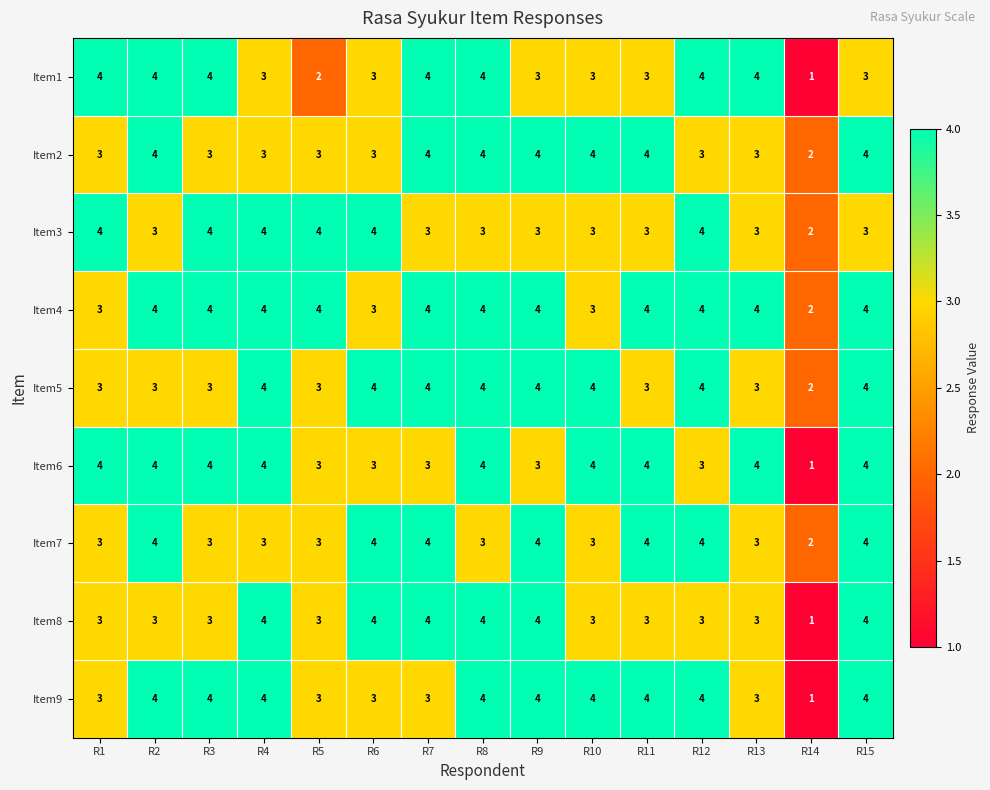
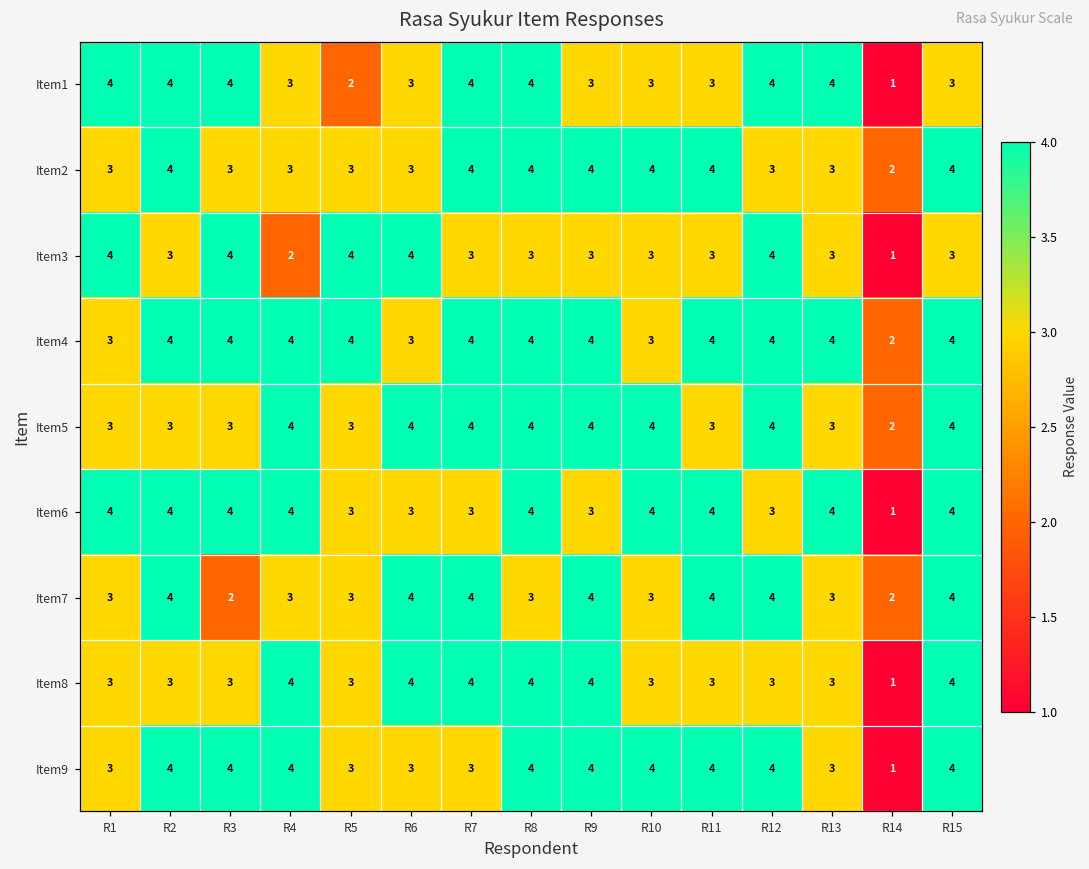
  {
    "Item1": {
      "R1": 4,
      "R2": 4,
      "R3": 4,
      "R4": 3,
      "R5": 2,
      "R6": 3,
      "R7": 4,
      "R8": 4,
      "R9": 3,
      "R10": 3,
      "R11": 3,
      "R12": 4,
      "R13": 4,
      "R14": 1,
      "R15": 3
    },
    "Item2": {
      "R1": 3,
      "R2": 4,
      "R3": 3,
      "R4": 3,
      "R5": 3,
      "R6": 3,
      "R7": 4,
      "R8": 4,
      "R9": 4,
      "R10": 4,
      "R11": 4,
      "R12": 3,
      "R13": 3,
      "R14": 2,
      "R15": 4
    },
    "Item3": {
      "R1": 4,
      "R2": 3,
      "R3": 4,
-     "R4": 4,
+     "R4": 2,
      "R5": 4,
      "R6": 4,
      "R7": 3,
      "R8": 3,
      "R9": 3,
      "R10": 3,
      "R11": 3,
      "R12": 4,
      "R13": 3,
-     "R14": 2,
+     "R14": 1,
      "R15": 3
    },
    "Item4": {
      "R1": 3,
      "R2": 4,
      "R3": 4,
      "R4": 4,
      "R5": 4,
      "R6": 3,
      "R7": 4,
      "R8": 4,
      "R9": 4,
      "R10": 3,
      "R11": 4,
      "R12": 4,
      "R13": 4,
      "R14": 2,
      "R15": 4
    },
    "Item5": {
      "R1": 3,
      "R2": 3,
      "R3": 3,
      "R4": 4,
      "R5": 3,
      "R6": 4,
      "R7": 4,
      "R8": 4,
      "R9": 4,
      "R10": 4,
      "R11": 3,
      "R12": 4,
      "R13": 3,
      "R14": 2,
      "R15": 4
    },
    "Item6": {
      "R1": 4,
      "R2": 4,
      "R3": 4,
      "R4": 4,
      "R5": 3,
      "R6": 3,
      "R7": 3,
      "R8": 4,
      "R9": 3,
      "R10": 4,
      "R11": 4,
      "R12": 3,
      "R13": 4,
      "R14": 1,
      "R15": 4
    },
    "Item7": {
      "R1": 3,
      "R2": 4,
-     "R3": 3,
+     "R3": 2,
      "R4": 3,
      "R5": 3,
      "R6": 4,
      "R7": 4,
      "R8": 3,
      "R9": 4,
      "R10": 3,
      "R11": 4,
      "R12": 4,
      "R13": 3,
      "R14": 2,
      "R15": 4
    },
    "Item8": {
      "R1": 3,
      "R2": 3,
      "R3": 3,
      "R4": 4,
      "R5": 3,
      "R6": 4,
      "R7": 4,
      "R8": 4,
      "R9": 4,
      "R10": 3,
      "R11": 3,
      "R12": 3,
      "R13": 3,
      "R14": 1,
      "R15": 4
    },
    "Item9": {
      "R1": 3,
      "R2": 4,
      "R3": 4,
      "R4": 4,
      "R5": 3,
      "R6": 3,
      "R7": 3,
      "R8": 4,
      "R9": 4,
      "R10": 4,
      "R11": 4,
      "R12": 4,
      "R13": 3,
      "R14": 1,
      "R15": 4
    }
  }
